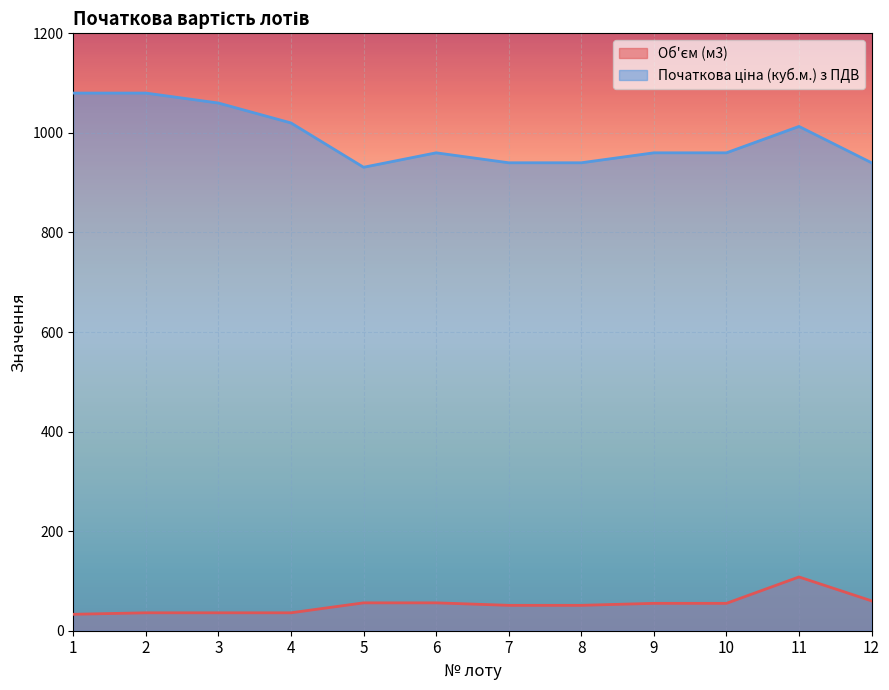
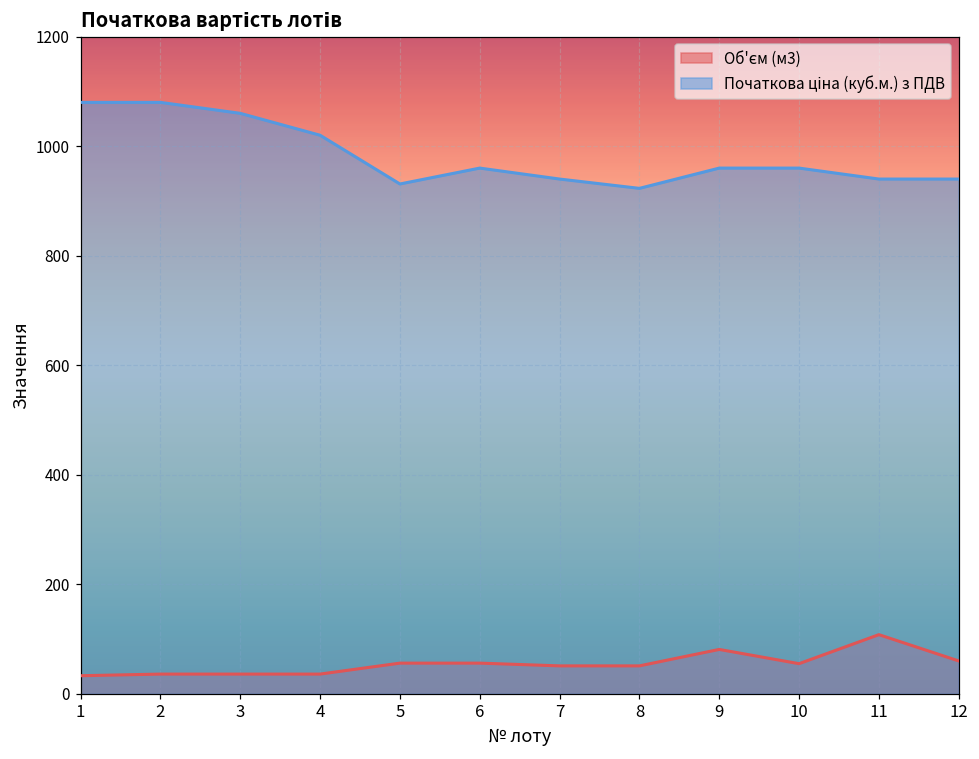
  {
    "Об'єм (м3)": {
      "1": 30,
      "2": 40,
      "3": 40,
      "4": 40,
      "5": 60,
      "6": 60,
      "7": 50,
      "8": 50,
-     "9": 60,
+     "9": 80,
      "10": 60,
      "11": 110,
      "12": 60
    },
    "Початкова ціна (куб.м.) з ПДВ": {
      "1": 1080,
      "2": 1080,
      "3": 1060,
      "4": 1020,
      "5": 930,
      "6": 960,
      "7": 940,
-     "8": 940,
+     "8": 920,
      "9": 960,
      "10": 960,
-     "11": 1010,
+     "11": 940,
      "12": 940
    }
  }
